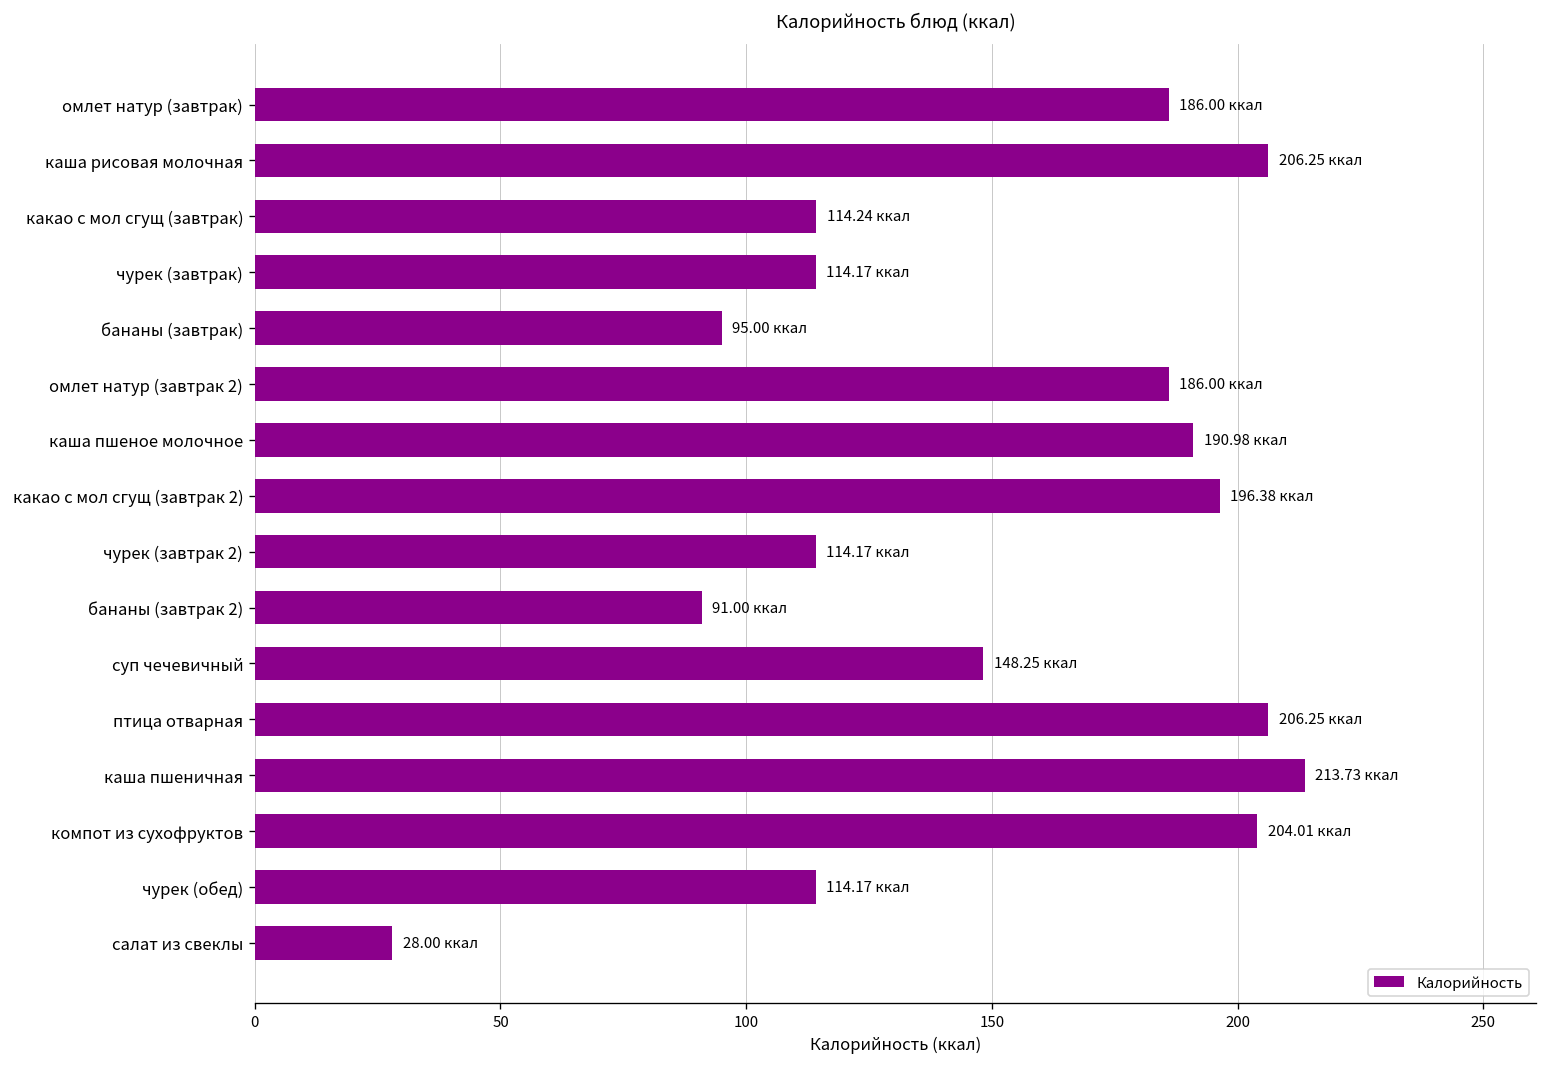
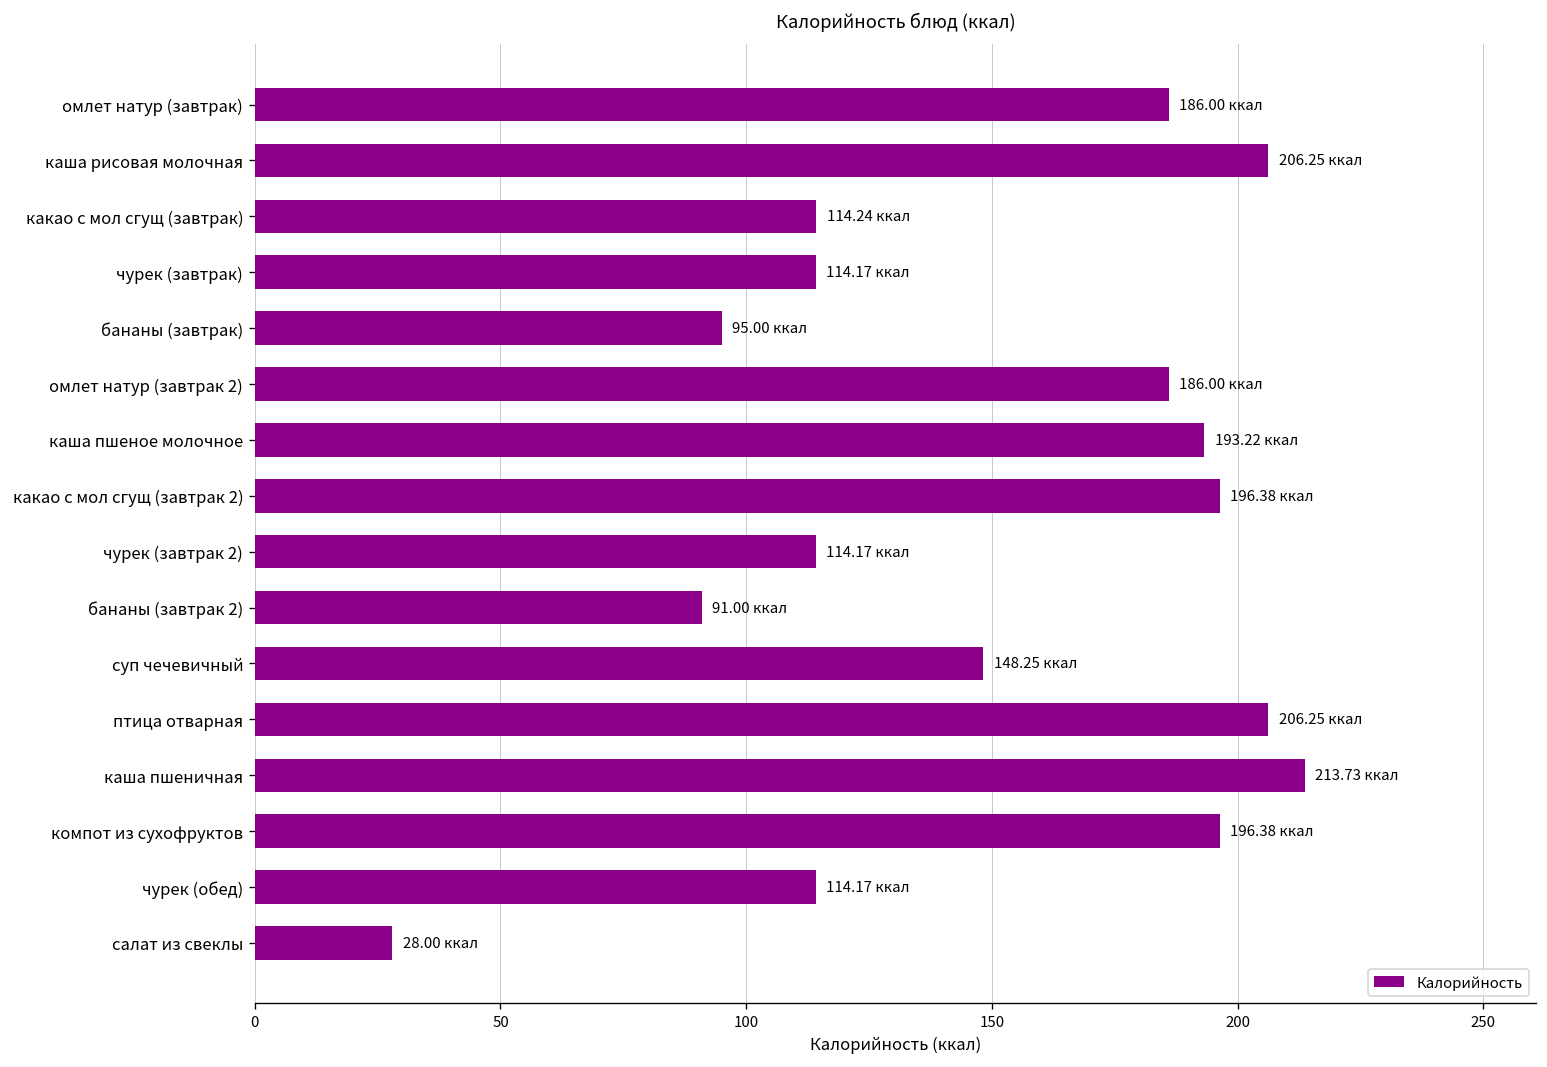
  {
    "омлет натур (завтрак)": 186.00,
    "каша рисовая молочная": 206.25,
    "какао с мол сгущ (завтрак)": 114.24,
    "чурек (завтрак)": 114.17,
    "бананы (завтрак)": 95.00,
    "омлет натур (завтрак 2)": 186.00,
-   "каша пшеное молочное": 190.98,
+   "каша пшеное молочное": 193.22,
    "какао с мол сгущ (завтрак 2)": 196.38,
    "чурек (завтрак 2)": 114.17,
    "бананы (завтрак 2)": 91.00,
    "суп чечевичный": 148.25,
    "птица отварная": 206.25,
    "каша пшеничная": 213.73,
-   "компот из сухофруктов": 204.01,
+   "компот из сухофруктов": 196.38,
    "чурек (обед)": 114.17,
    "салат из свеклы": 28.00
  }
